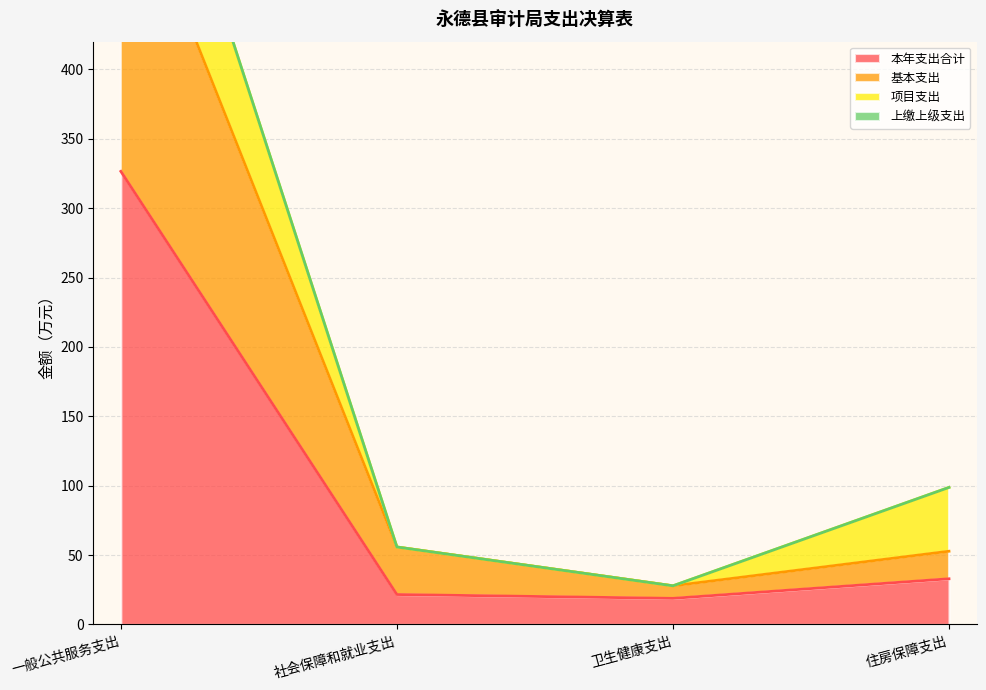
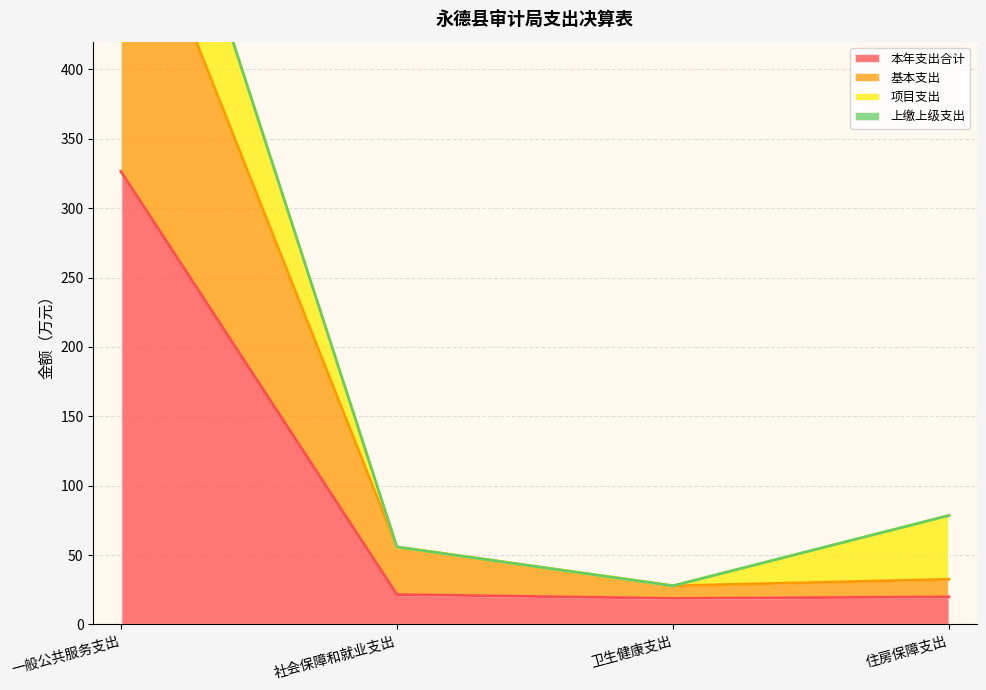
  {
    "本年支出合计": {
      "一般公共服务支出": 327,
      "社会保障和就业支出": 22,
      "卫生健康支出": 19,
-     "住房保障支出": 33
+     "住房保障支出": 20
    },
    "基本支出": {
-     "住房保障支出": 20
+     "住房保障支出": 13
    }
  }
